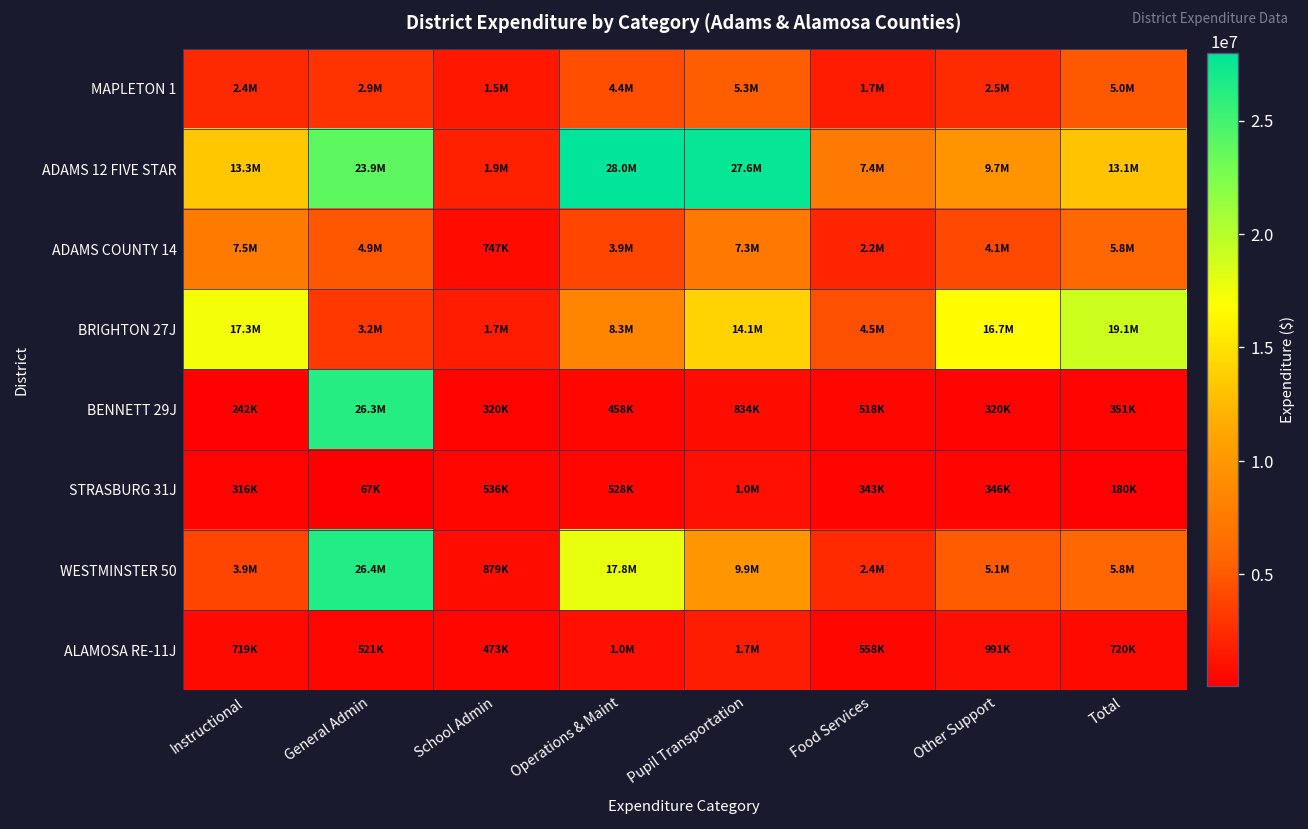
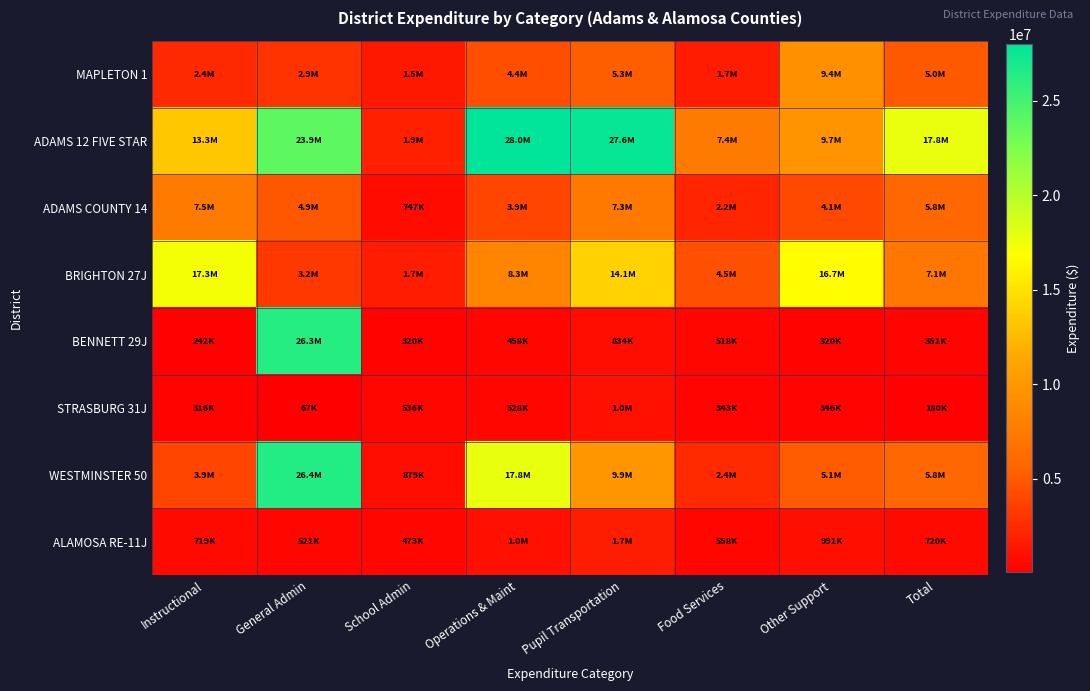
  {
    "MAPLETON 1": {
      "Instructional": "2.4M",
      "General Admin": "2.9M",
      "School Admin": "1.5M",
      "Operations & Maint": "4.4M",
      "Pupil Transportation": "5.3M",
      "Food Services": "1.7M",
-     "Other Support": "2.5M",
+     "Other Support": "9.4M",
      "Total": "5.0M"
    },
    "ADAMS 12 FIVE STAR": {
      "Instructional": "13.3M",
      "General Admin": "23.9M",
      "School Admin": "1.9M",
      "Operations & Maint": "28.0M",
      "Pupil Transportation": "27.6M",
      "Food Services": "7.4M",
      "Other Support": "9.7M",
-     "Total": "13.1M"
+     "Total": "17.8M"
    },
    "ADAMS COUNTY 14": {
      "Instructional": "7.5M",
      "General Admin": "4.9M",
      "School Admin": "747K",
      "Operations & Maint": "3.9M",
      "Pupil Transportation": "7.3M",
      "Food Services": "2.2M",
      "Other Support": "4.1M",
      "Total": "5.8M"
    },
    "BRIGHTON 27J": {
      "Instructional": "17.3M",
      "General Admin": "3.2M",
      "School Admin": "1.7M",
      "Operations & Maint": "8.3M",
      "Pupil Transportation": "14.1M",
      "Food Services": "4.5M",
      "Other Support": "16.7M",
-     "Total": "19.1M"
+     "Total": "7.1M"
    },
    "BENNETT 29J": {
      "Instructional": "242K",
      "General Admin": "26.3M",
      "School Admin": "320K",
      "Operations & Maint": "458K",
      "Pupil Transportation": "834K",
      "Food Services": "518K",
      "Other Support": "320K",
      "Total": "351K"
    },
    "STRASBURG 31J": {
      "Instructional": "316K",
      "General Admin": "67K",
      "School Admin": "536K",
      "Operations & Maint": "528K",
      "Pupil Transportation": "1.0M",
      "Food Services": "343K",
      "Other Support": "346K",
      "Total": "180K"
    },
    "WESTMINSTER 50": {
      "Instructional": "3.9M",
      "General Admin": "26.4M",
      "School Admin": "879K",
      "Operations & Maint": "17.8M",
      "Pupil Transportation": "9.9M",
      "Food Services": "2.4M",
      "Other Support": "5.1M",
      "Total": "5.8M"
    },
    "ALAMOSA RE-11J": {
      "Instructional": "719K",
      "General Admin": "521K",
      "School Admin": "473K",
      "Operations & Maint": "1.0M",
      "Pupil Transportation": "1.7M",
      "Food Services": "558K",
      "Other Support": "991K",
      "Total": "720K"
    }
  }
